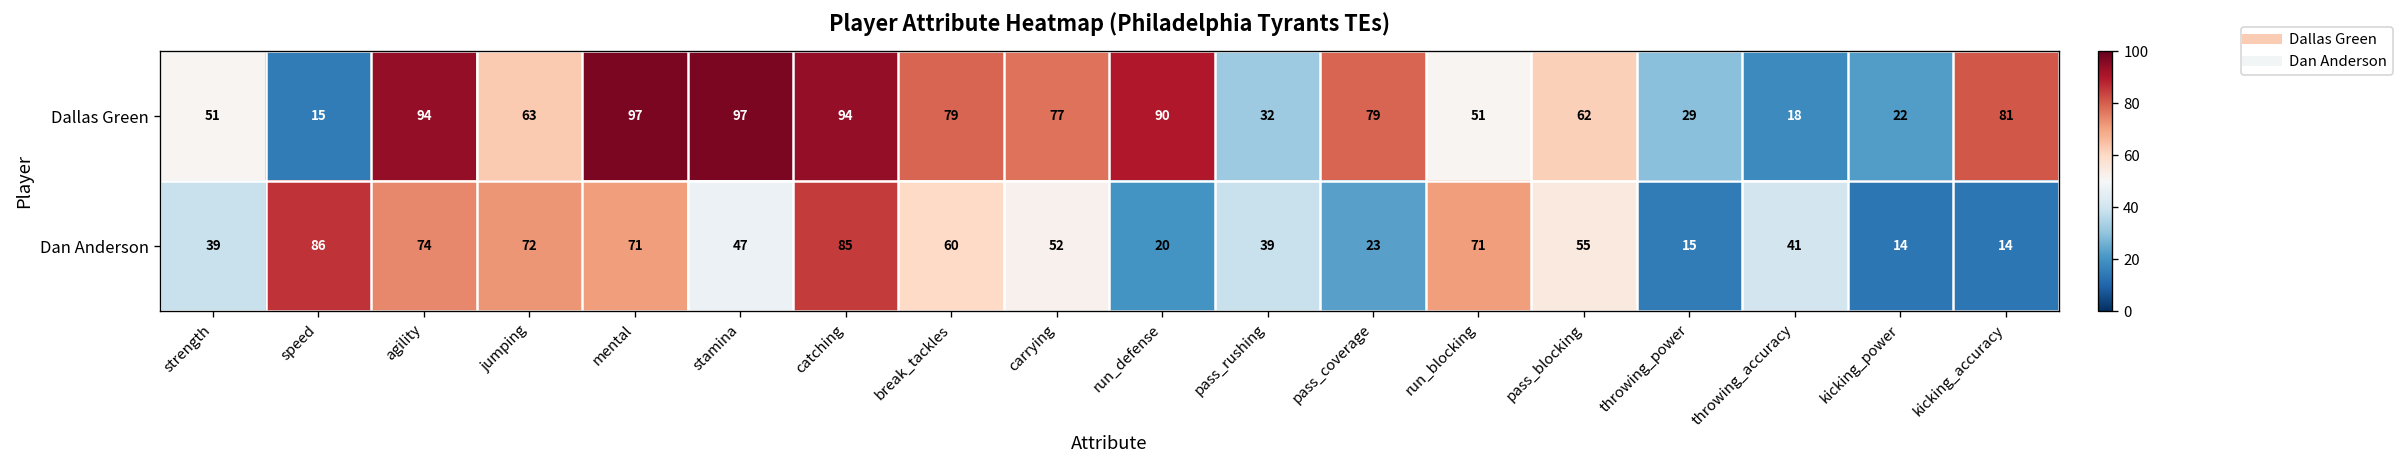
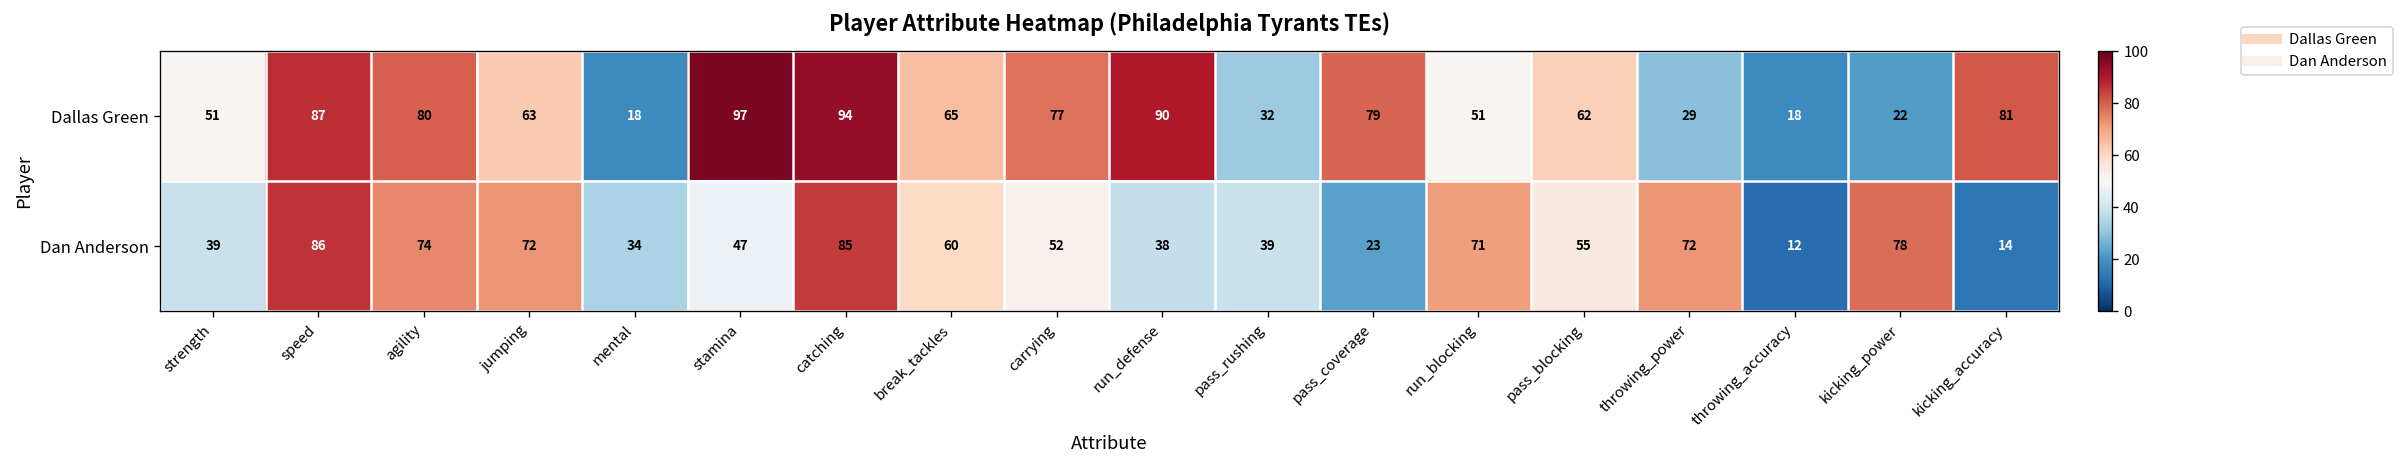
  {
    "Dallas Green": {
      "strength": 51,
-     "speed": 15,
-     "agility": 94,
+     "speed": 87,
+     "agility": 80,
      "jumping": 63,
-     "mental": 97,
+     "mental": 18,
      "stamina": 97,
      "catching": 94,
-     "break_tackles": 79,
+     "break_tackles": 65,
      "carrying": 77,
      "run_defense": 90,
      "pass_rushing": 32,
      "pass_coverage": 79,
      "run_blocking": 51,
      "pass_blocking": 62,
      "throwing_power": 29,
      "throwing_accuracy": 18,
      "kicking_power": 22,
      "kicking_accuracy": 81
    },
    "Dan Anderson": {
      "strength": 39,
      "speed": 86,
      "agility": 74,
      "jumping": 72,
-     "mental": 71,
+     "mental": 34,
      "stamina": 47,
      "catching": 85,
      "break_tackles": 60,
      "carrying": 52,
-     "run_defense": 20,
+     "run_defense": 38,
      "pass_rushing": 39,
      "pass_coverage": 23,
      "run_blocking": 71,
      "pass_blocking": 55,
-     "throwing_power": 15,
-     "throwing_accuracy": 41,
-     "kicking_power": 14,
+     "throwing_power": 72,
+     "throwing_accuracy": 12,
+     "kicking_power": 78,
      "kicking_accuracy": 14
    }
  }
